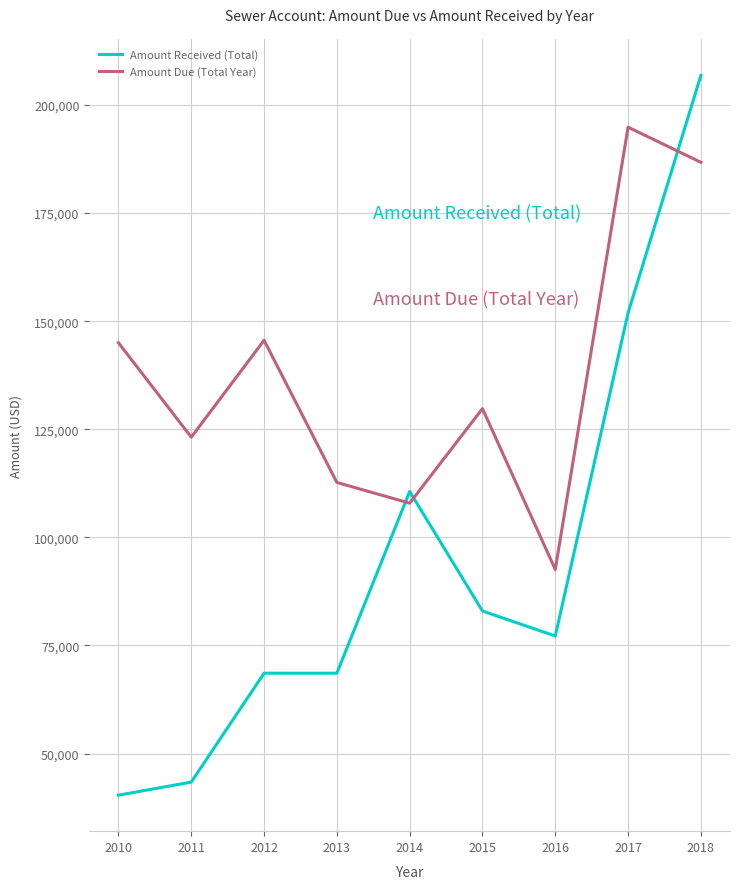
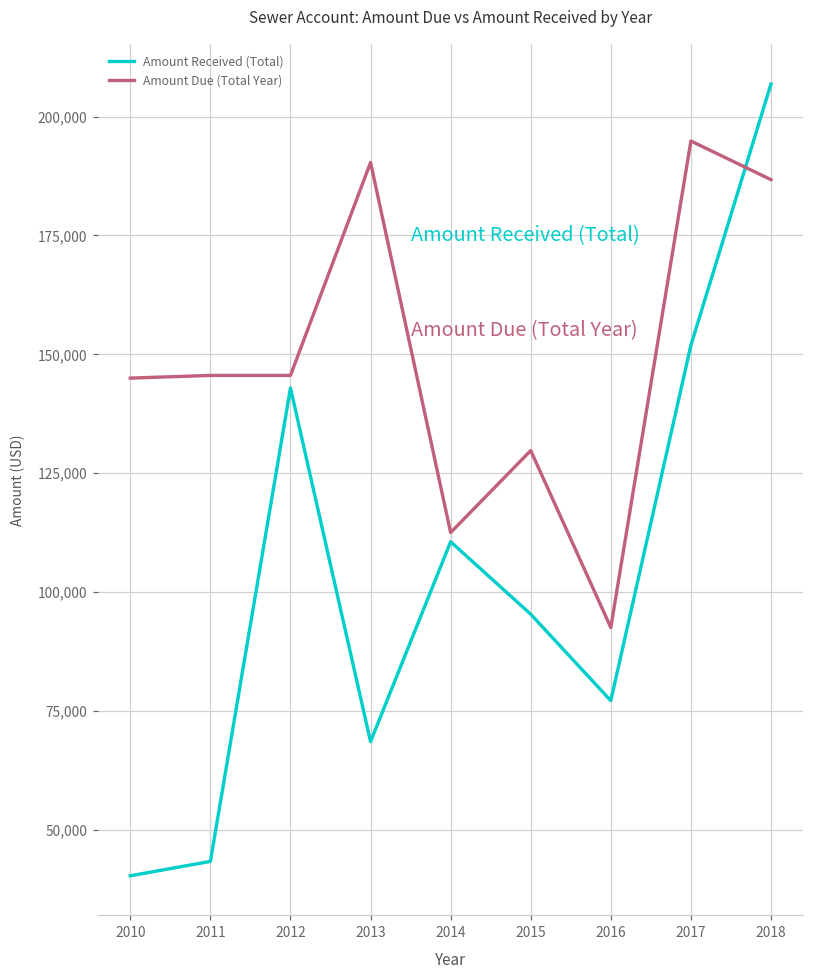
  {
    "Amount Received (Total)": {
      "2010": "40,000",
      "2011": "43,000",
-     "2012": "69,000",
+     "2012": "143,000",
      "2013": "69,000",
      "2014": "111,000",
-     "2015": "83,000",
+     "2015": "95,000",
      "2016": "77,000",
      "2017": "152,000",
      "2018": "207,000"
    },
    "Amount Due (Total Year)": {
      "2010": "145,000",
-     "2011": "123,000",
+     "2011": "146,000",
      "2012": "146,000",
-     "2013": "113,000",
-     "2014": "108,000",
+     "2013": "190,000",
+     "2014": "113,000",
      "2015": "130,000",
      "2016": "93,000",
      "2017": "195,000",
      "2018": "187,000"
    }
  }
